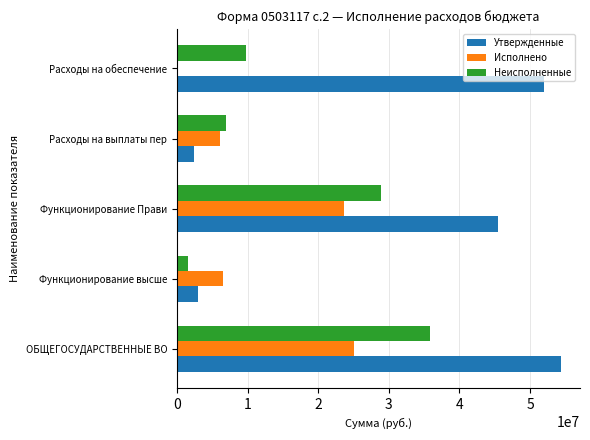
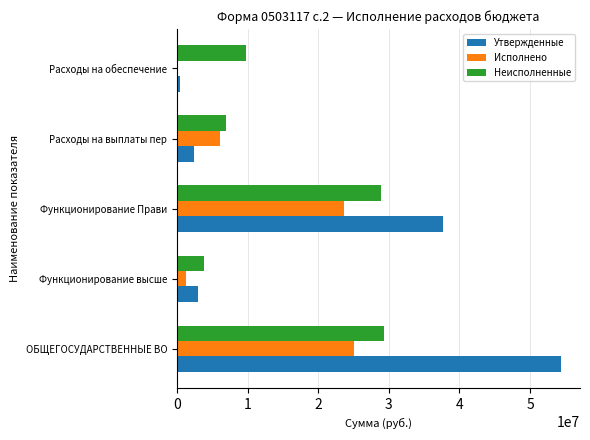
  {
    "Утвержденные": {
-     "Расходы на обеспечение": 52000000,
+     "Расходы на обеспечение": 0,
      "Расходы на выплаты пер": 2000000,
-     "Функционирование Прави": 45000000,
+     "Функционирование Прави": 38000000,
      "Функционирование высше": 3000000,
      "ОБЩЕГОСУДАРСТВЕННЫЕ ВО": 54000000
    },
    "Исполнено": {
      "Расходы на выплаты пер": 6000000,
      "Функционирование Прави": 24000000,
-     "Функционирование высше": 7000000,
+     "Функционирование высше": 1000000,
      "ОБЩЕГОСУДАРСТВЕННЫЕ ВО": 25000000
    },
    "Неисполненные": {
      "Расходы на обеспечение": 10000000,
      "Расходы на выплаты пер": 7000000,
      "Функционирование Прави": 29000000,
-     "Функционирование высше": 2000000,
-     "ОБЩЕГОСУДАРСТВЕННЫЕ ВО": 36000000
+     "Функционирование высше": 4000000,
+     "ОБЩЕГОСУДАРСТВЕННЫЕ ВО": 29000000
    }
  }
